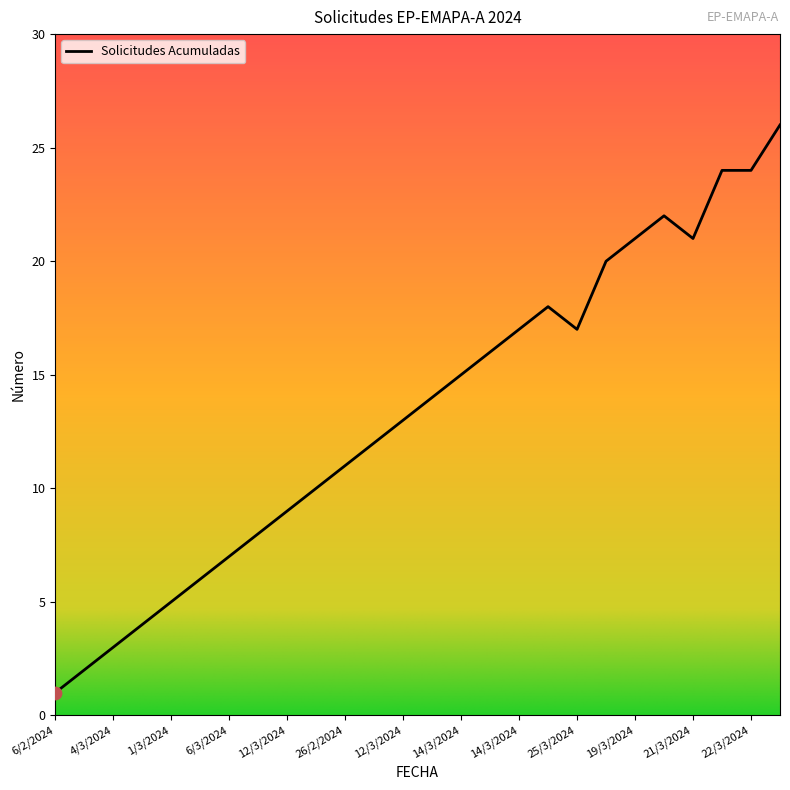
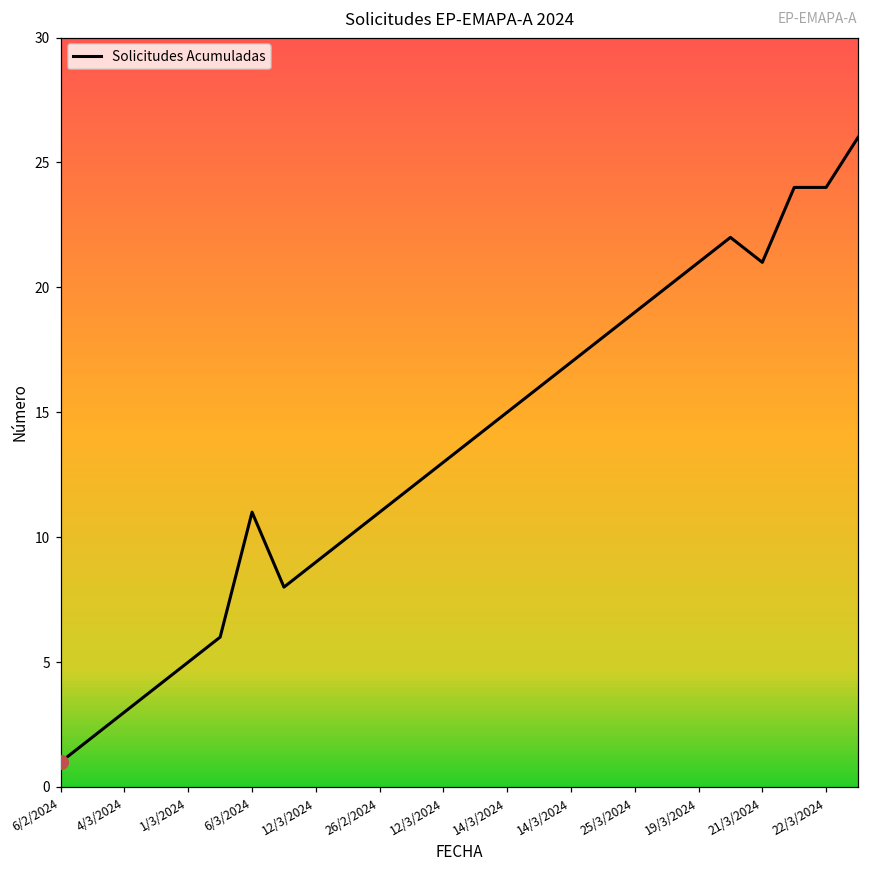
  {
    "Solicitudes Acumuladas": {
      "1/3/2024": 5,
-     "6/3/2024": 7,
+     "6/3/2024": 11,
      "26/2/2024": 11,
-     "25/3/2024": 17,
+     "25/3/2024": 19,
      "21/3/2024": 21,
      "22/3/2024": 24
    }
  }
